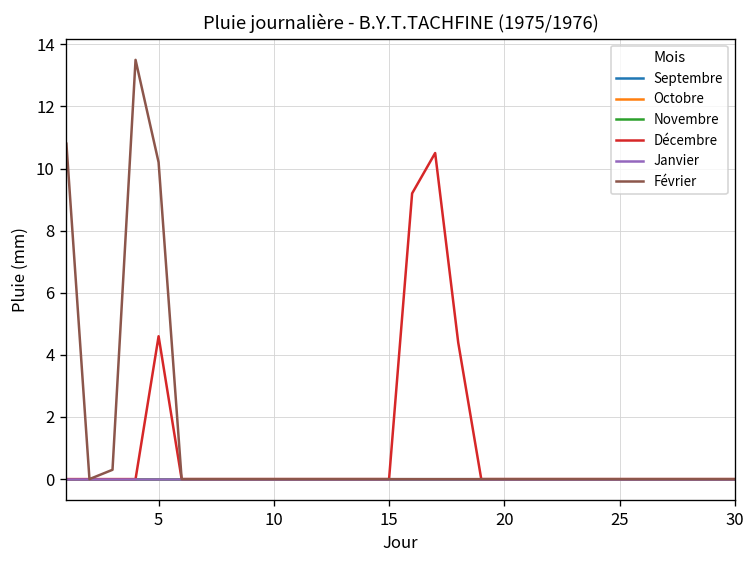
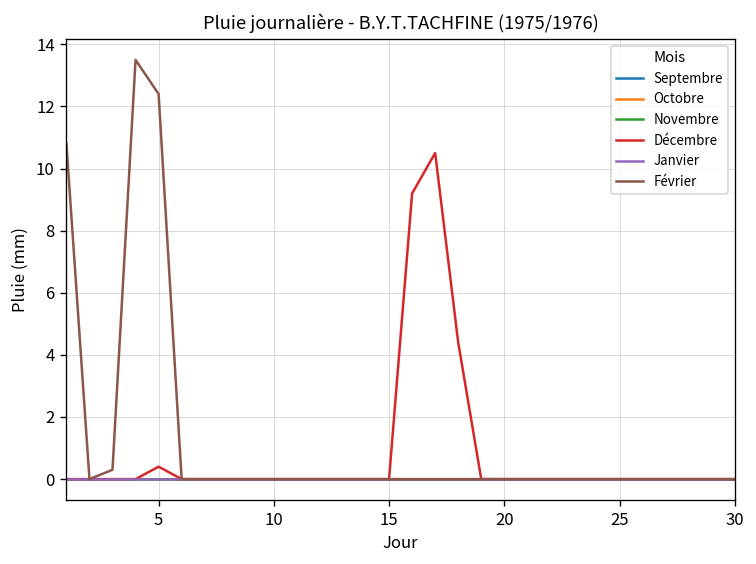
  {
    "Janvier": {
      "5": 0.0
    },
    "Décembre": {
-     "5": 4.6
+     "5": 0.4
    },
    "Février": {
-     "5": 10.2
+     "5": 12.4
    }
  }
